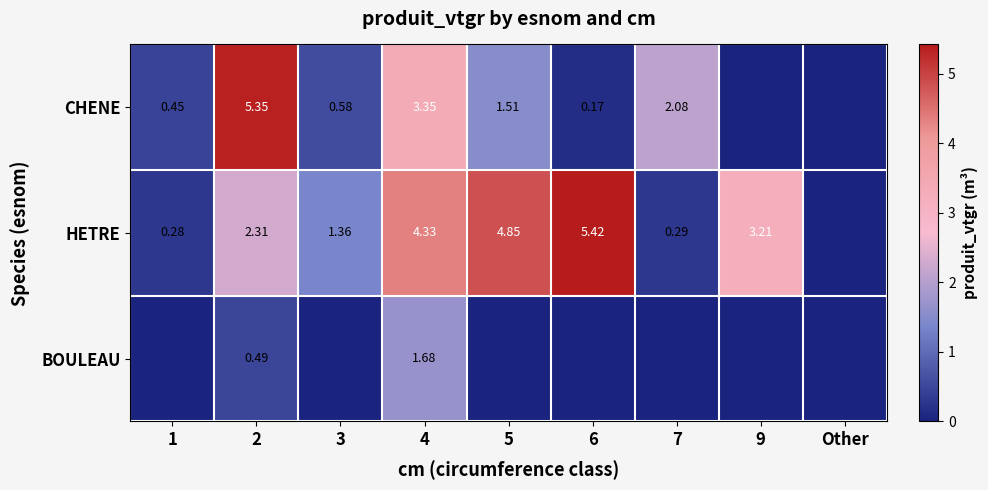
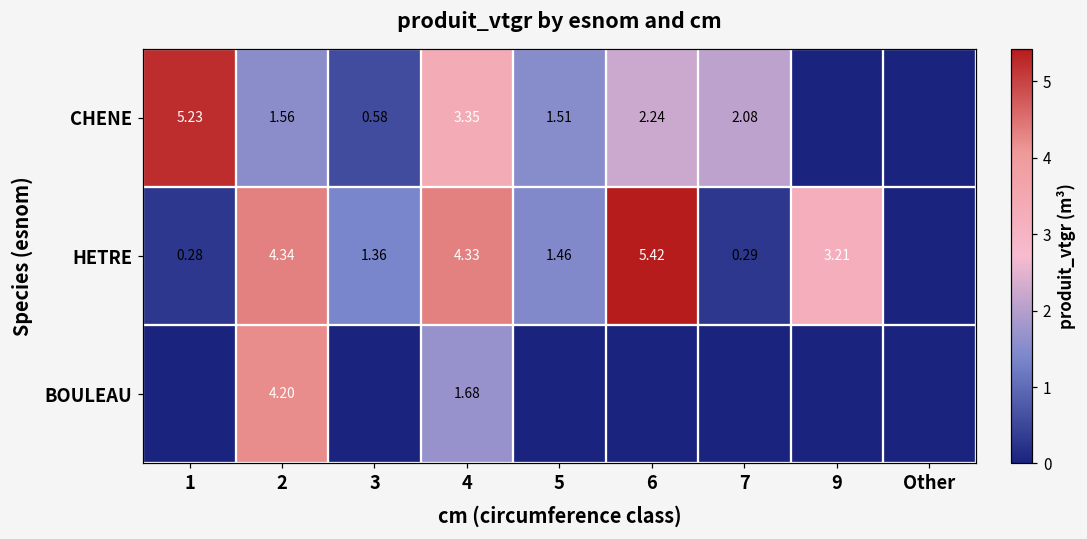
  {
    "CHENE": {
-     "1": 0.45,
-     "2": 5.35,
+     "1": 5.23,
+     "2": 1.56,
      "3": 0.58,
      "4": 3.35,
      "5": 1.51,
-     "6": 0.17,
+     "6": 2.24,
      "7": 2.08
    },
    "HETRE": {
      "1": 0.28,
-     "2": 2.31,
+     "2": 4.34,
      "3": 1.36,
      "4": 4.33,
-     "5": 4.85,
+     "5": 1.46,
      "6": 5.42,
      "7": 0.29,
      "9": 3.21
    },
    "BOULEAU": {
-     "2": 0.49,
+     "2": 4.20,
      "4": 1.68
    }
  }
